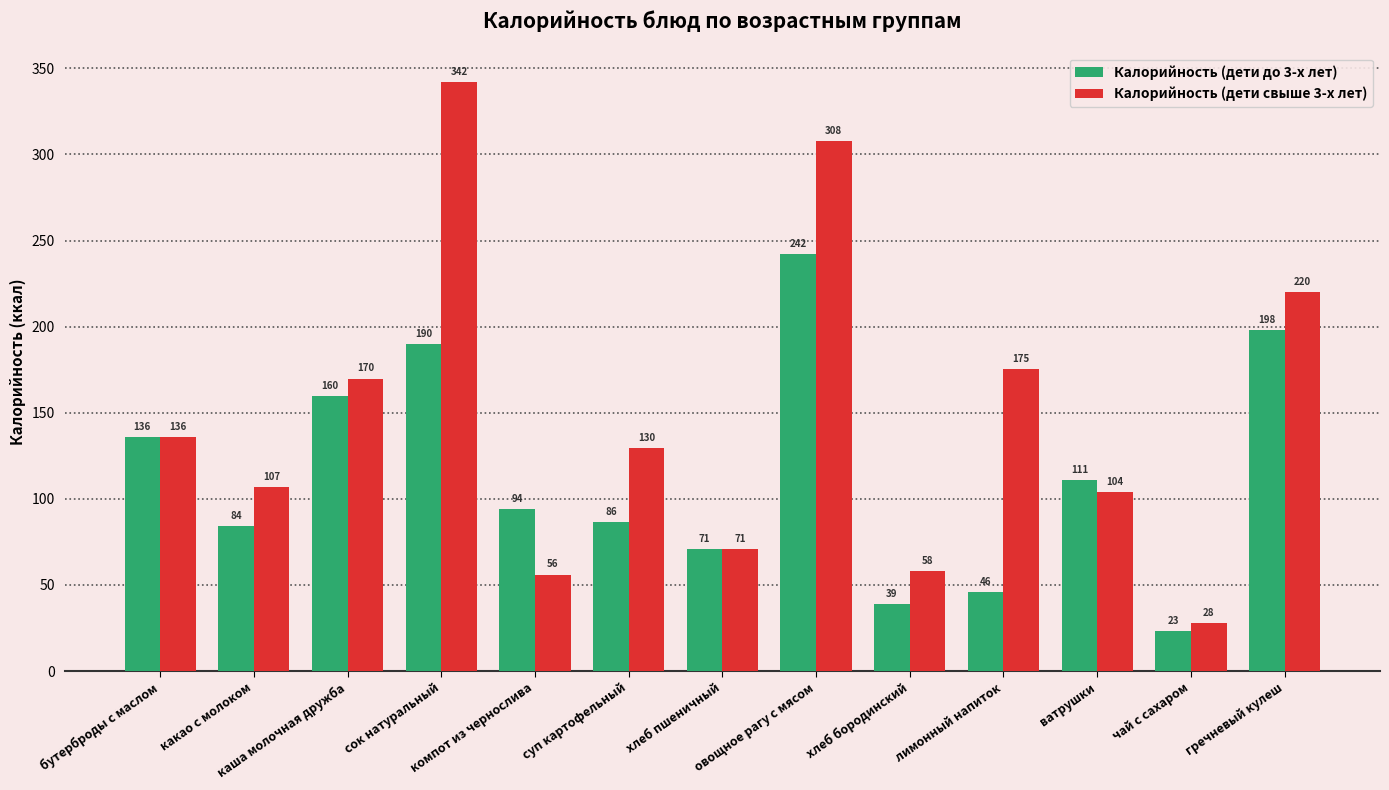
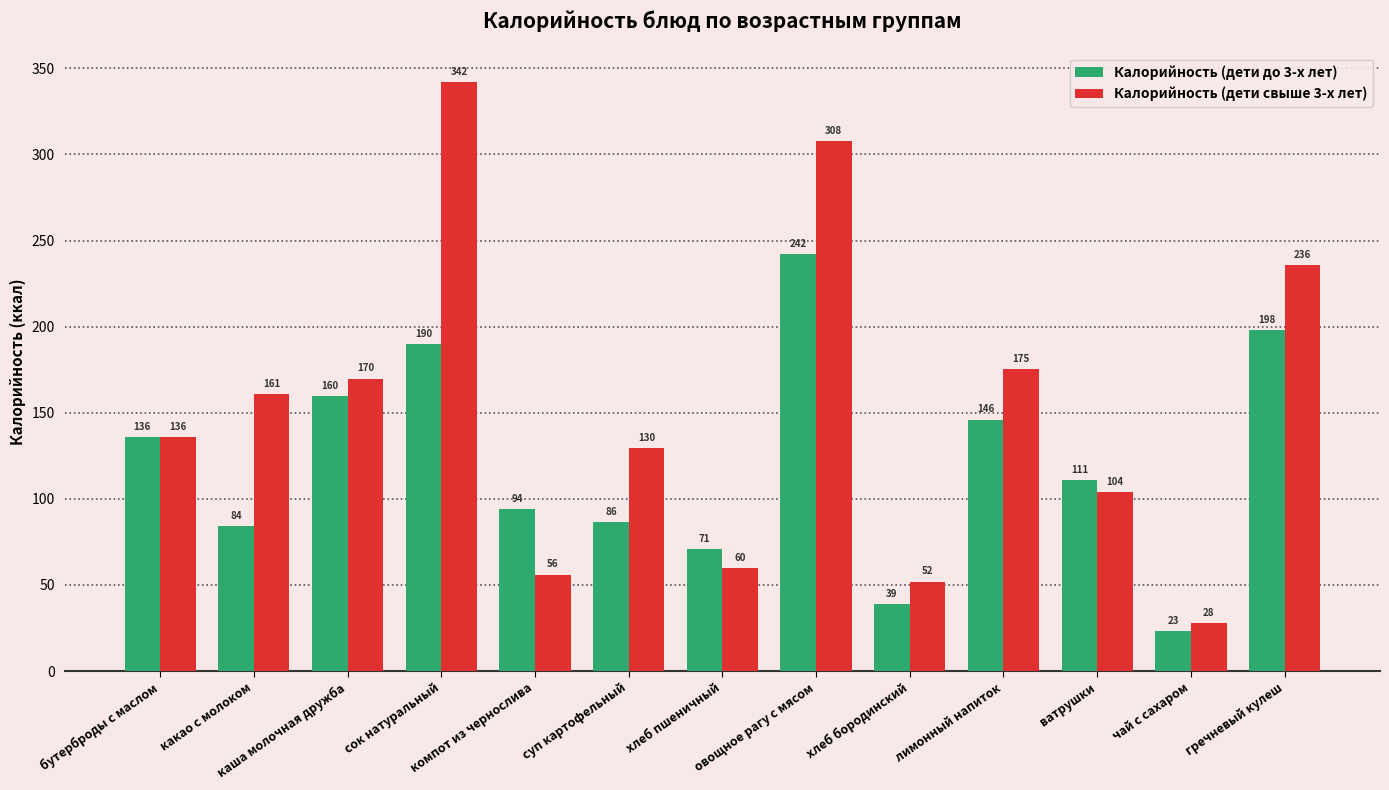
  {
    "Калорийность (дети до 3-х лет)": {
      "бутерброды с маслом": 136,
      "какао с молоком": 84,
      "каша молочная дружба": 160,
      "сок натуральный": 190,
      "компот из чернослива": 94,
      "суп картофельный": 86,
      "хлеб пшеничный": 71,
      "овощное рагу с мясом": 242,
      "хлеб бородинский": 39,
-     "лимонный напиток": 46,
+     "лимонный напиток": 146,
      "ватрушки": 111,
      "чай с сахаром": 23,
      "гречневый кулеш": 198
    },
    "Калорийность (дети свыше 3-х лет)": {
      "бутерброды с маслом": 136,
-     "какао с молоком": 107,
+     "какао с молоком": 161,
      "каша молочная дружба": 170,
      "сок натуральный": 342,
      "компот из чернослива": 56,
      "суп картофельный": 130,
-     "хлеб пшеничный": 71,
+     "хлеб пшеничный": 60,
      "овощное рагу с мясом": 308,
-     "хлеб бородинский": 58,
+     "хлеб бородинский": 52,
      "лимонный напиток": 175,
      "ватрушки": 104,
      "чай с сахаром": 28,
-     "гречневый кулеш": 220
+     "гречневый кулеш": 236
    }
  }
